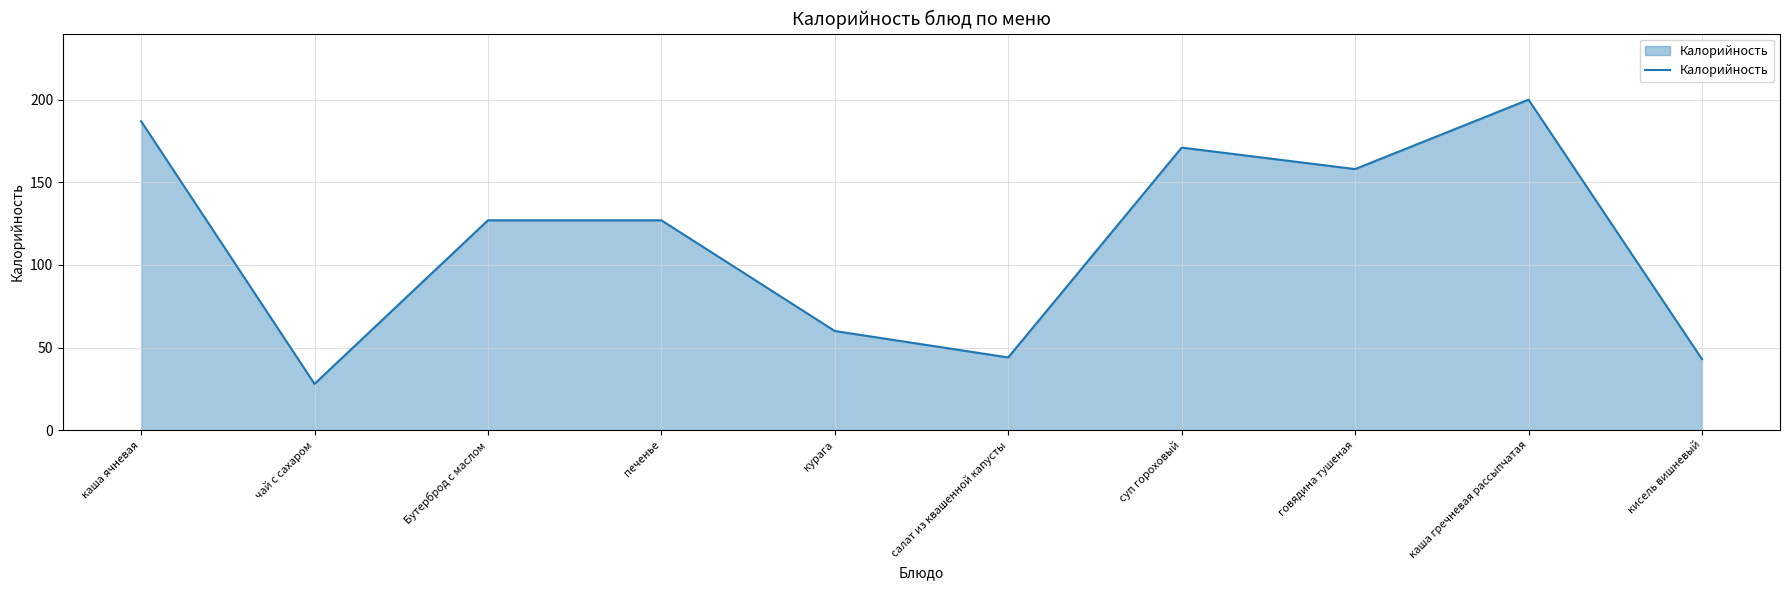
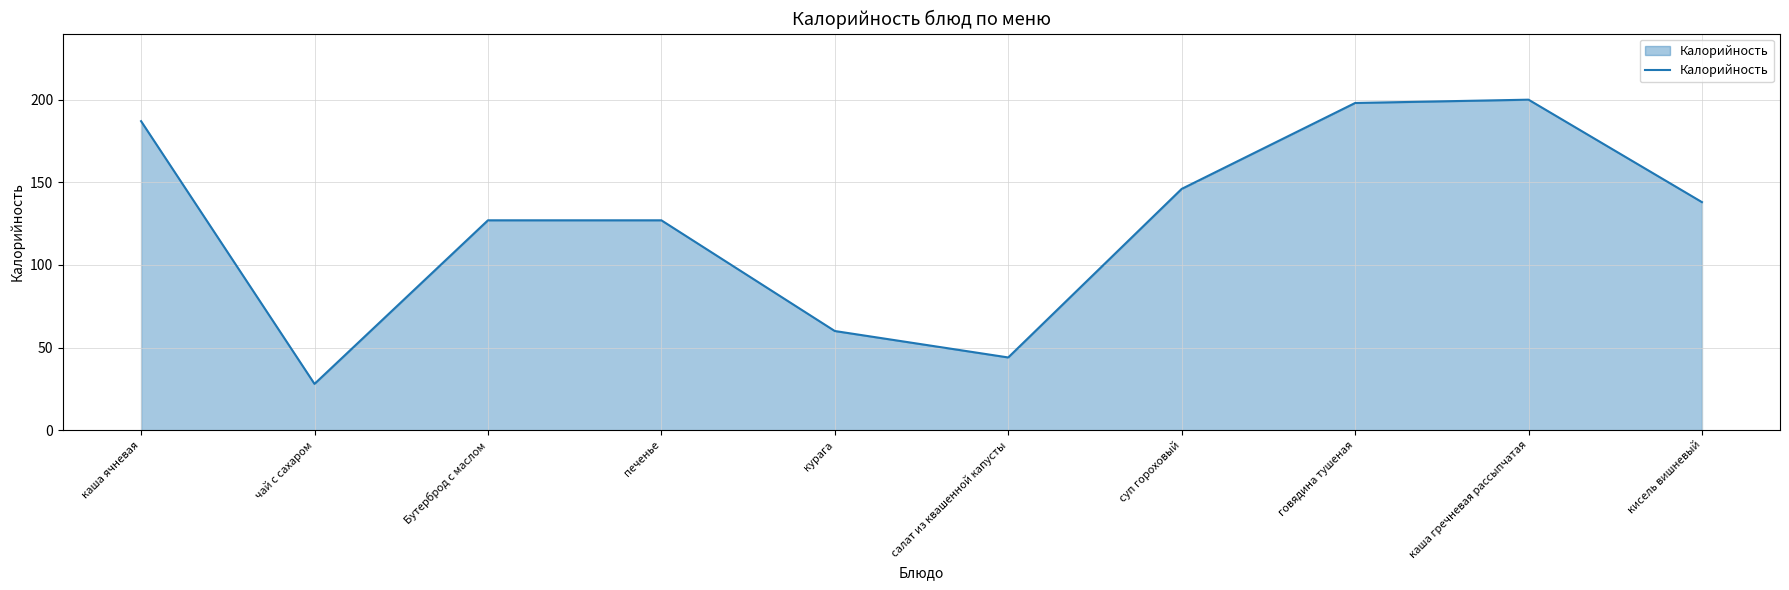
  {
    "каша ячневая": 187,
    "чай с сахаром": 28,
    "Бутерброд с маслом": 127,
    "печенье": 127,
    "курага": 60,
    "салат из квашенной капусты": 44,
-   "суп гороховый": 171,
-   "говядина тушеная": 158,
+   "суп гороховый": 146,
+   "говядина тушеная": 198,
    "каша гречневая рассыпчатая": 200,
-   "кисель вишневый": 43
+   "кисель вишневый": 138
  }
